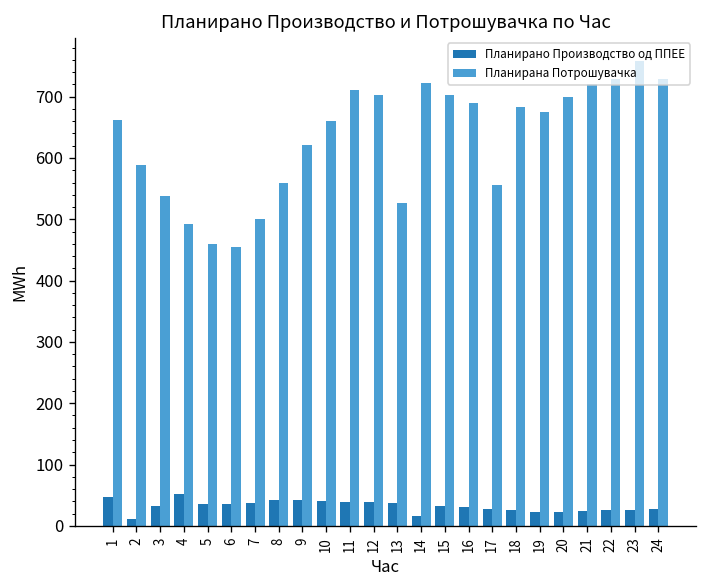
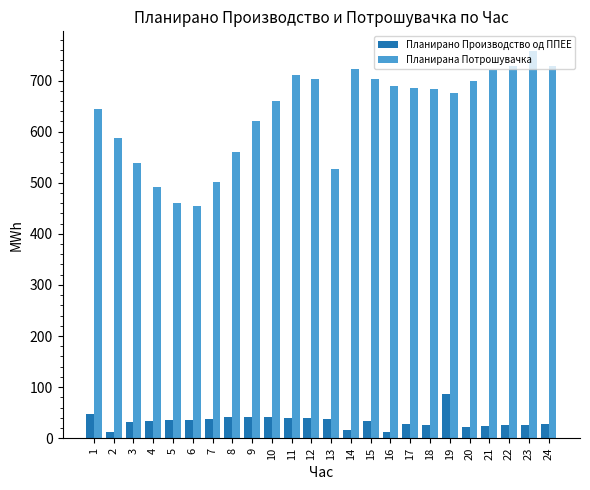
  {
    "Планирано Производство од ППЕЕ": {
      "1": 50,
      "2": 10,
      "3": 30,
-     "4": 50,
+     "4": 30,
      "5": 40,
      "6": 40,
      "7": 40,
      "8": 40,
      "9": 40,
      "10": 40,
      "11": 40,
      "12": 40,
      "13": 40,
      "14": 20,
      "15": 30,
-     "16": 30,
+     "16": 10,
      "17": 30,
      "18": 30,
-     "19": 20,
+     "19": 90,
      "20": 20,
      "21": 20,
      "22": 30,
      "23": 30,
      "24": 30
    },
    "Планирана Потрошувачка": {
-     "1": 660,
+     "1": 640,
      "2": 590,
      "3": 540,
      "4": 490,
      "5": 460,
      "6": 450,
      "7": 500,
      "8": 560,
      "9": 620,
      "10": 660,
      "11": 710,
      "12": 700,
      "13": 530,
      "14": 720,
      "15": 700,
      "16": 690,
-     "17": 560,
+     "17": 680,
      "18": 680,
      "19": 680,
      "20": 700,
      "21": 720
    }
  }
